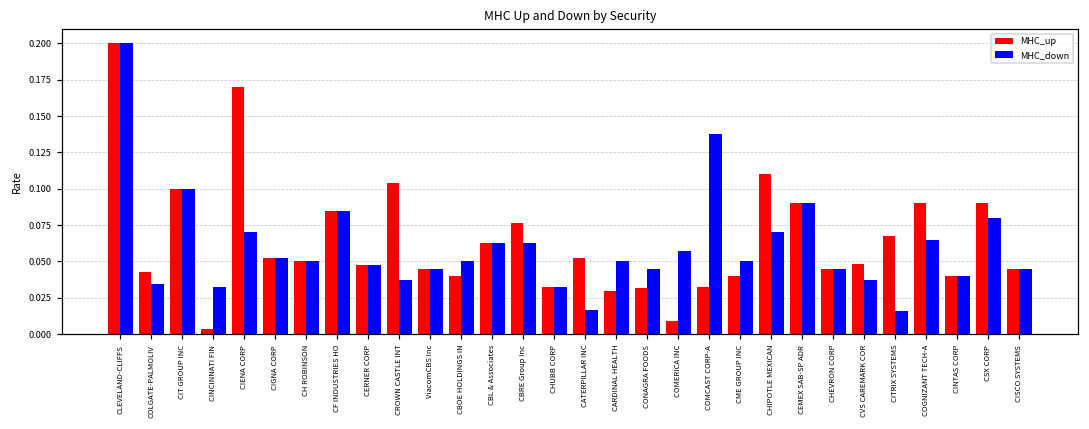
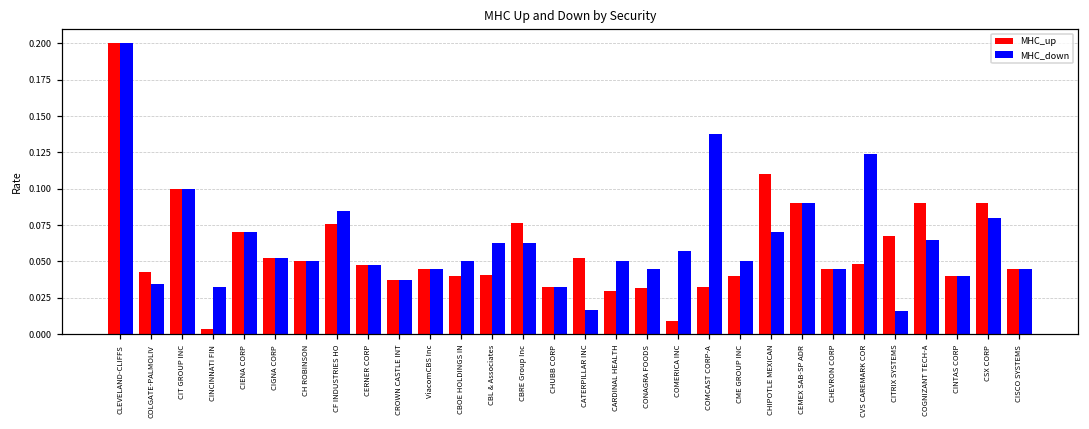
  {
    "MHC_up": {
      "CLEVELAND-CLIFFS": 0.200,
      "COLGATE-PALMOLIV": 0.043,
      "CIT GROUP INC": 0.100,
      "CINCINNATI FIN": 0.004,
-     "CIENA CORP": 0.17,
+     "CIENA CORP": 0.07,
      "CIGNA CORP": 0.053,
      "CH ROBINSON": 0.050,
-     "CF INDUSTRIES HO": 0.085,
+     "CF INDUSTRIES HO": 0.076,
      "CERNER CORP": 0.048,
-     "CROWN CASTLE INT": 0.104,
+     "CROWN CASTLE INT": 0.038,
      "ViacomCBS Inc": 0.045,
      "CBOE HOLDINGS IN": 0.040,
-     "CBL & Associates": 0.063,
+     "CBL & Associates": 0.041,
      "CBRE Group Inc": 0.077,
      "CHUBB CORP": 0.033,
      "CATERPILLAR INC": 0.053,
      "CARDINAL HEALTH": 0.030,
      "CONAGRA FOODS": 0.032,
      "COMERICA INC": 0.009,
      "COMCAST CORP-A": 0.033,
      "CME GROUP INC": 0.040,
      "CHIPOTLE MEXICAN": 0.110,
      "CEMEX SAB-SP ADR": 0.090,
      "CHEVRON CORP": 0.045,
      "CVS CAREMARK COR": 0.048,
      "CITRIX SYSTEMS": 0.068,
      "COGNIZANT TECH-A": 0.090,
      "CINTAS CORP": 0.040,
      "CSX CORP": 0.090,
      "CISCO SYSTEMS": 0.045
    },
    "MHC_down": {
      "CLEVELAND-CLIFFS": 0.200,
      "COLGATE-PALMOLIV": 0.034,
      "CIT GROUP INC": 0.100,
      "CINCINNATI FIN": 0.033,
      "CIENA CORP": 0.070,
      "CIGNA CORP": 0.053,
      "CH ROBINSON": 0.050,
      "CF INDUSTRIES HO": 0.085,
      "CERNER CORP": 0.048,
      "CROWN CASTLE INT": 0.038,
      "ViacomCBS Inc": 0.045,
      "CBOE HOLDINGS IN": 0.050,
      "CBL & Associates": 0.063,
      "CBRE Group Inc": 0.063,
      "CHUBB CORP": 0.033,
      "CATERPILLAR INC": 0.017,
      "CARDINAL HEALTH": 0.050,
      "CONAGRA FOODS": 0.045,
      "COMERICA INC": 0.058,
      "COMCAST CORP-A": 0.138,
      "CME GROUP INC": 0.050,
      "CHIPOTLE MEXICAN": 0.070,
      "CEMEX SAB-SP ADR": 0.090,
      "CHEVRON CORP": 0.045,
-     "CVS CAREMARK COR": 0.038,
+     "CVS CAREMARK COR": 0.124,
      "CITRIX SYSTEMS": 0.016,
      "COGNIZANT TECH-A": 0.065,
      "CINTAS CORP": 0.040,
      "CSX CORP": 0.080,
      "CISCO SYSTEMS": 0.045
    }
  }
